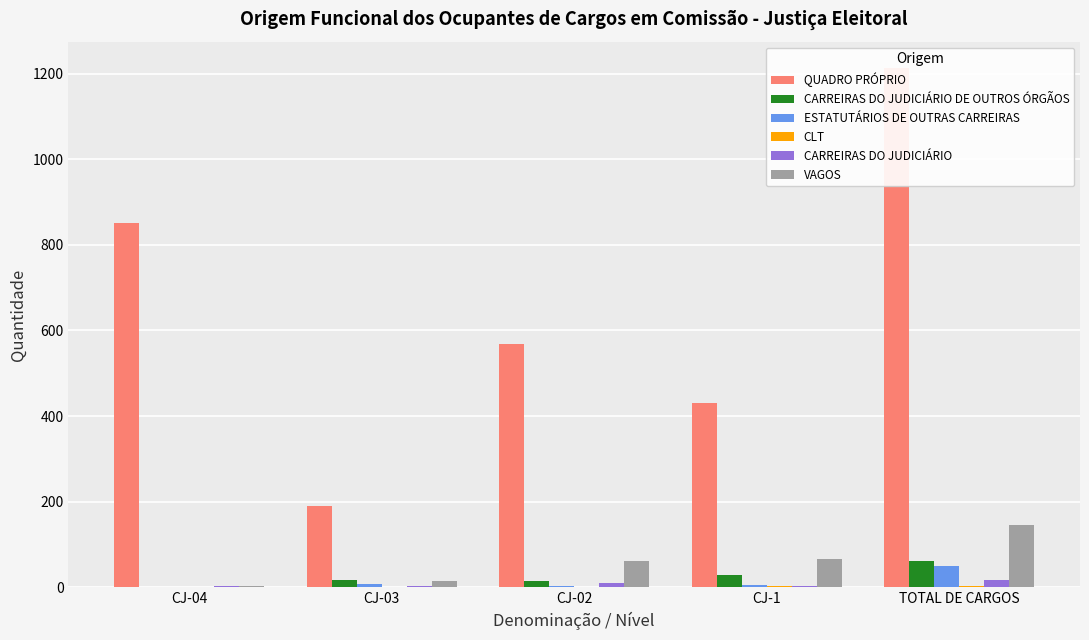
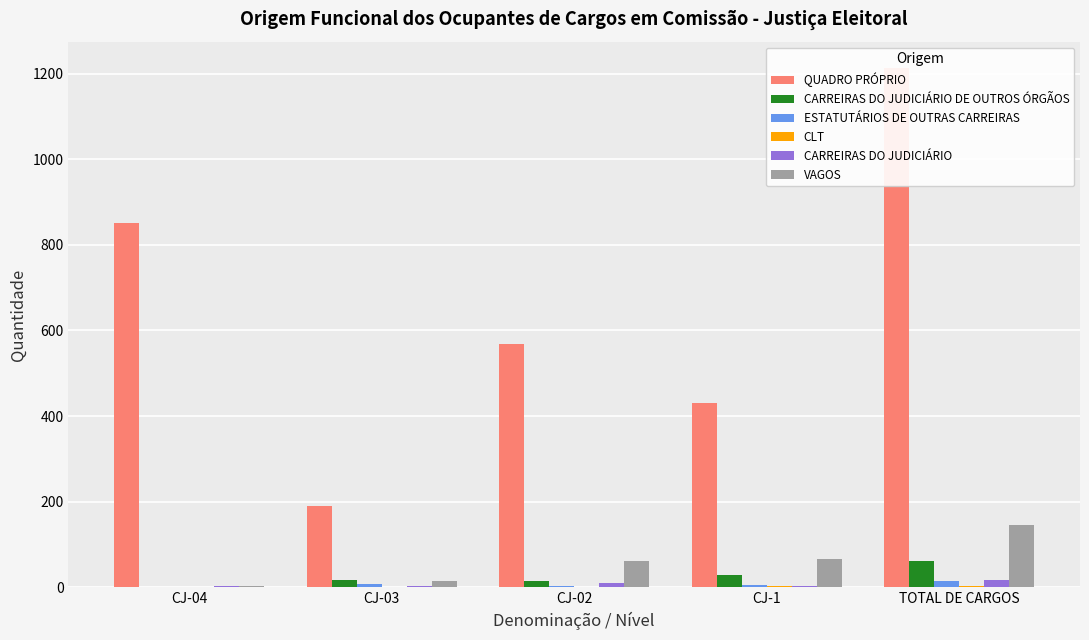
  {
    "QUADRO PRÓPRIO": {
      "CJ-04": 850,
      "CJ-03": 190,
      "CJ-02": 570,
      "CJ-1": 430
    },
    "CARREIRAS DO JUDICIÁRIO DE OUTROS ÓRGÃOS": {
      "CJ-03": 20,
      "CJ-02": 20,
      "CJ-1": 30,
      "TOTAL DE CARGOS": 60
    },
    "ESTATUTÁRIOS DE OUTRAS CARREIRAS": {
      "CJ-04": 0,
      "CJ-03": 10,
-     "TOTAL DE CARGOS": 50
+     "TOTAL DE CARGOS": 20
    },
    "CLT": {
      "CJ-04": 0,
      "CJ-03": 0
    },
    "CARREIRAS DO JUDICIÁRIO": {
      "CJ-02": 10,
      "TOTAL DE CARGOS": 20
    },
    "VAGOS": {
      "CJ-03": 10,
      "CJ-02": 60,
      "CJ-1": 70,
      "TOTAL DE CARGOS": 150
    }
  }
